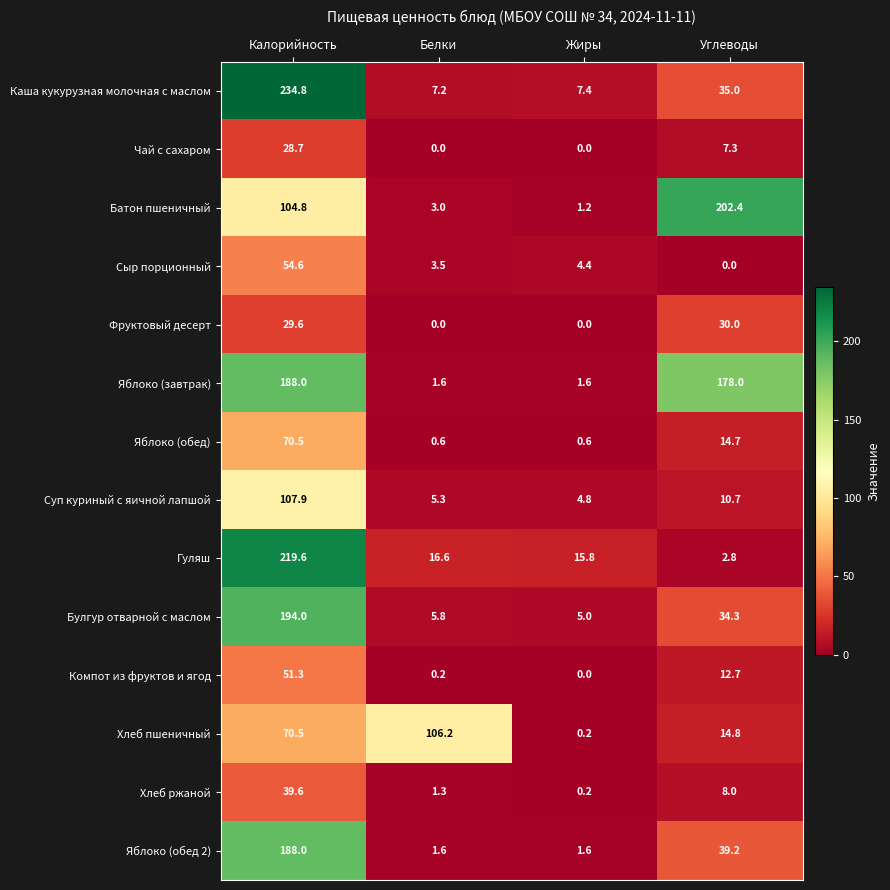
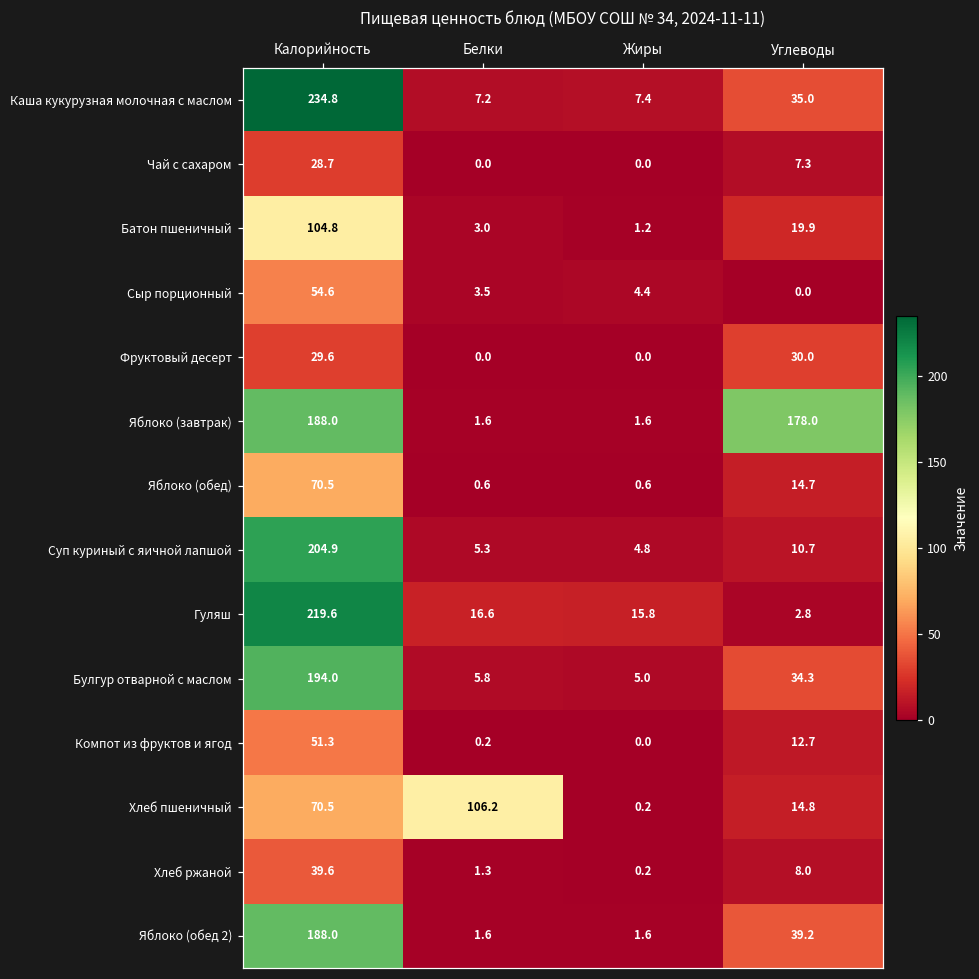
  {
    "Каша кукурузная молочная с маслом": {
      "Калорийность": 234.8,
      "Белки": 7.2,
      "Жиры": 7.4,
      "Углеводы": 35.0
    },
    "Чай с сахаром": {
      "Калорийность": 28.7,
      "Белки": 0.0,
      "Жиры": 0.0,
      "Углеводы": 7.3
    },
    "Батон пшеничный": {
      "Калорийность": 104.8,
      "Белки": 3.0,
      "Жиры": 1.2,
-     "Углеводы": 202.4
+     "Углеводы": 19.9
    },
    "Сыр порционный": {
      "Калорийность": 54.6,
      "Белки": 3.5,
      "Жиры": 4.4,
      "Углеводы": 0.0
    },
    "Фруктовый десерт": {
      "Калорийность": 29.6,
      "Белки": 0.0,
      "Жиры": 0.0,
      "Углеводы": 30.0
    },
    "Яблоко (завтрак)": {
      "Калорийность": 188.0,
      "Белки": 1.6,
      "Жиры": 1.6,
      "Углеводы": 178.0
    },
    "Яблоко (обед)": {
      "Калорийность": 70.5,
      "Белки": 0.6,
      "Жиры": 0.6,
      "Углеводы": 14.7
    },
    "Суп куриный с яичной лапшой": {
-     "Калорийность": 107.9,
+     "Калорийность": 204.9,
      "Белки": 5.3,
      "Жиры": 4.8,
      "Углеводы": 10.7
    },
    "Гуляш": {
      "Калорийность": 219.6,
      "Белки": 16.6,
      "Жиры": 15.8,
      "Углеводы": 2.8
    },
    "Булгур отварной с маслом": {
      "Калорийность": 194.0,
      "Белки": 5.8,
      "Жиры": 5.0,
      "Углеводы": 34.3
    },
    "Компот из фруктов и ягод": {
      "Калорийность": 51.3,
      "Белки": 0.2,
      "Жиры": 0.0,
      "Углеводы": 12.7
    },
    "Хлеб пшеничный": {
      "Калорийность": 70.5,
      "Белки": 106.2,
      "Жиры": 0.2,
      "Углеводы": 14.8
    },
    "Хлеб ржаной": {
      "Калорийность": 39.6,
      "Белки": 1.3,
      "Жиры": 0.2,
      "Углеводы": 8.0
    },
    "Яблоко (обед 2)": {
      "Калорийность": 188.0,
      "Белки": 1.6,
      "Жиры": 1.6,
      "Углеводы": 39.2
    }
  }
